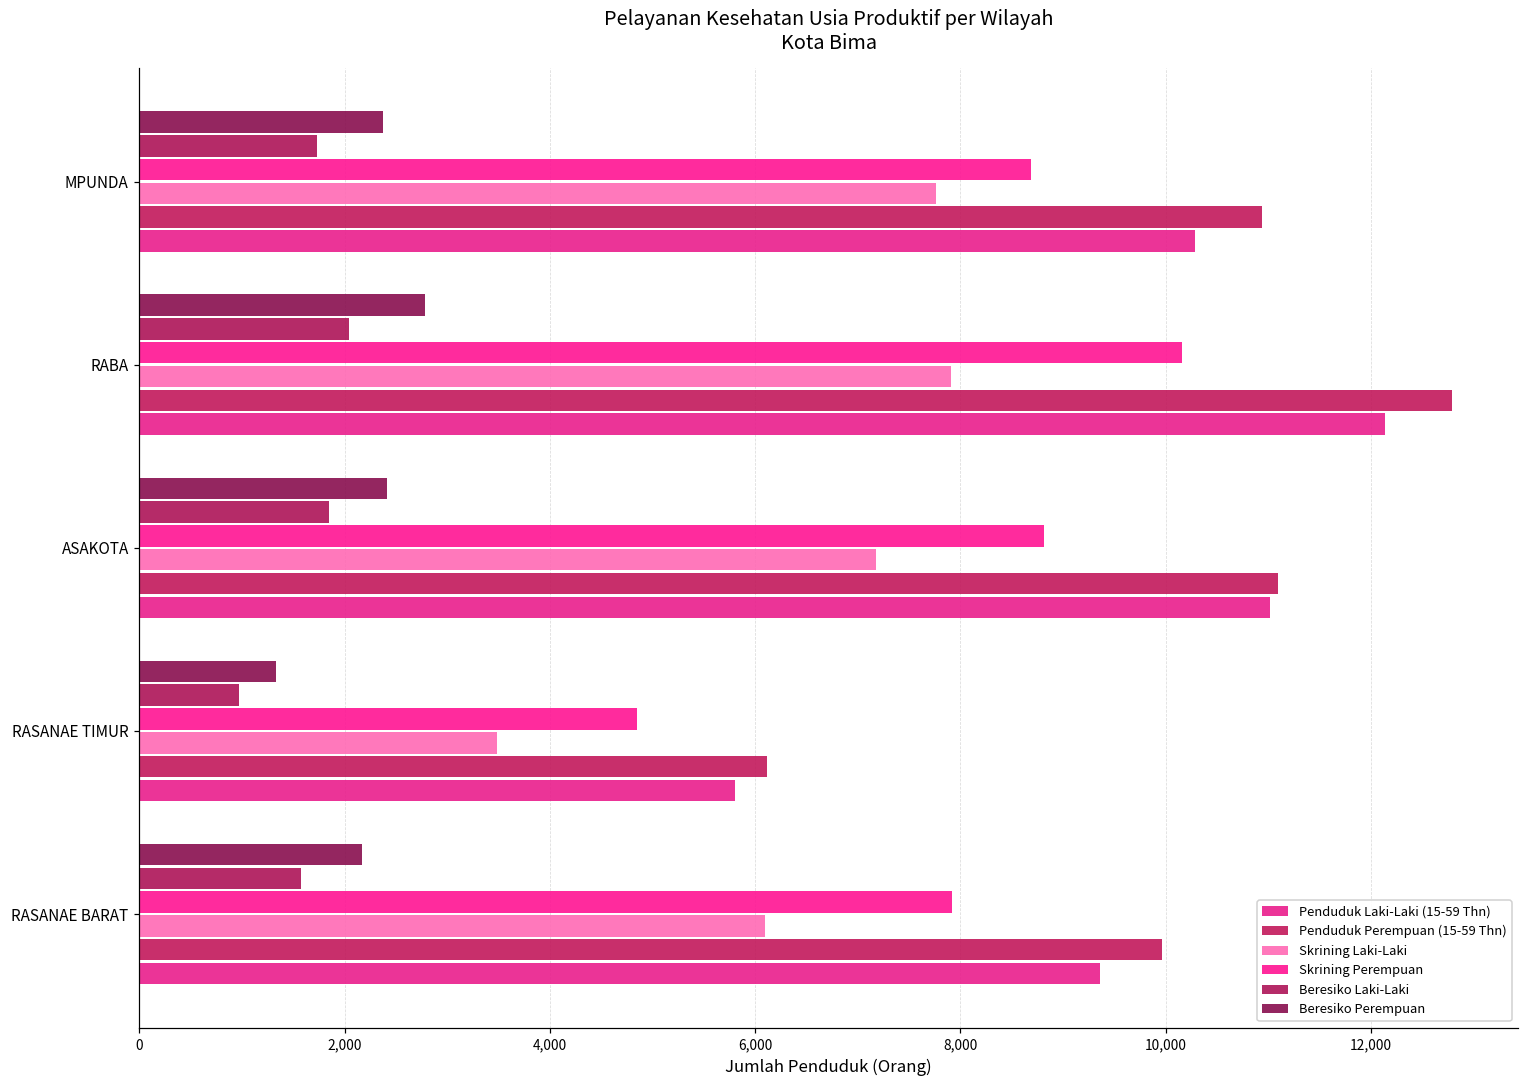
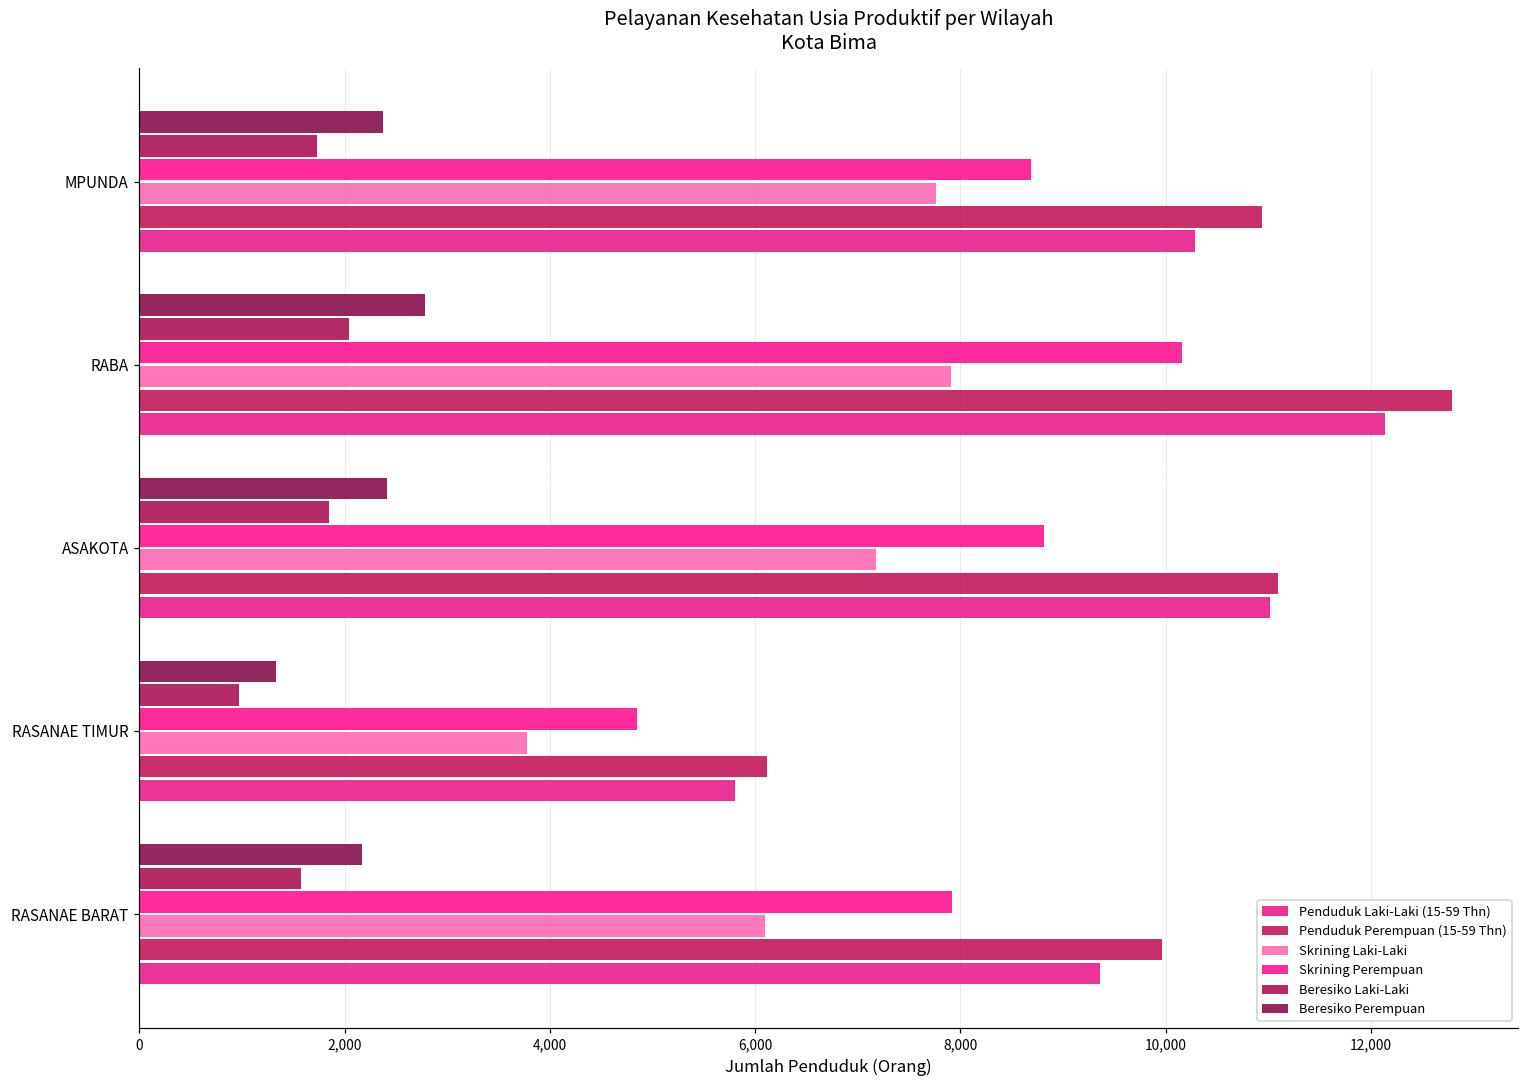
  {
    "Skrining Laki-Laki": {
      "MPUNDA": "7,800",
      "RABA": "7,900",
      "ASAKOTA": "7,200",
-     "RASANAE TIMUR": "3,500",
+     "RASANAE TIMUR": "3,800",
      "RASANAE BARAT": "6,100"
    }
  }
